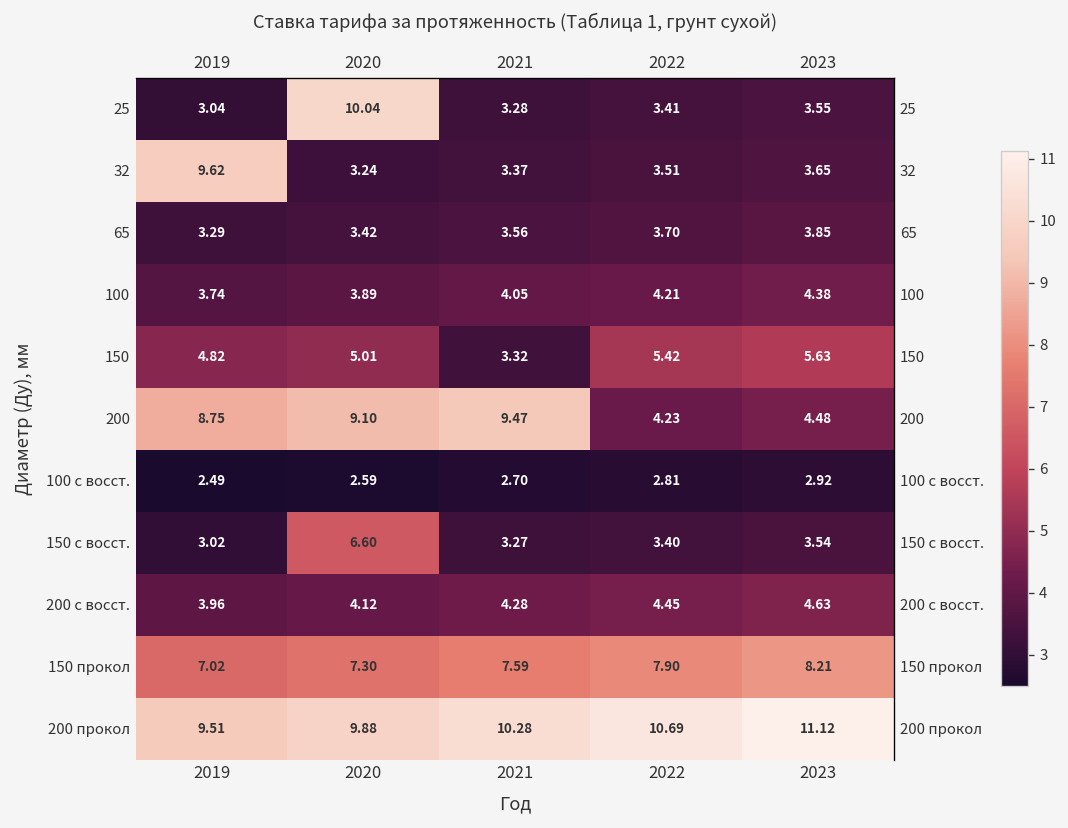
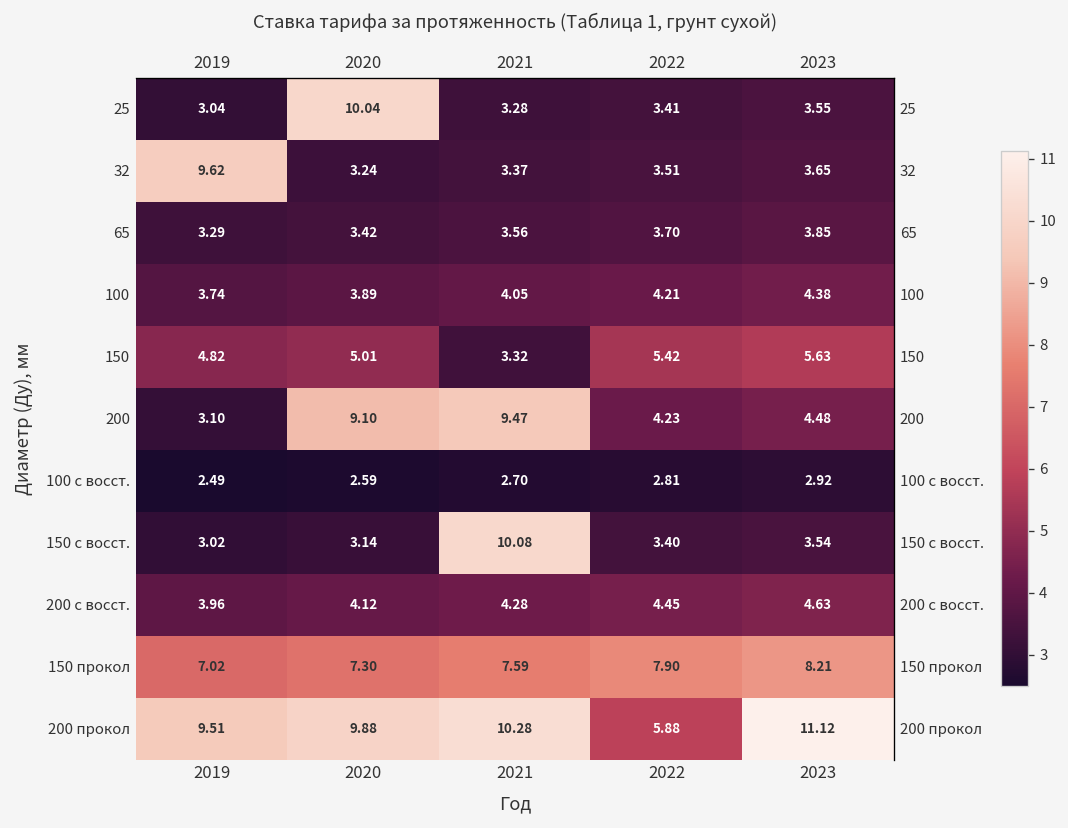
  {
    "25": {
      "2019": 3.04,
      "2020": 10.04,
      "2021": 3.28,
      "2022": 3.41,
      "2023": 3.55
    },
    "32": {
      "2019": 9.62,
      "2020": 3.24,
      "2021": 3.37,
      "2022": 3.51,
      "2023": 3.65
    },
    "65": {
      "2019": 3.29,
      "2020": 3.42,
      "2021": 3.56,
      "2022": 3.70,
      "2023": 3.85
    },
    "100": {
      "2019": 3.74,
      "2020": 3.89,
      "2021": 4.05,
      "2022": 4.21,
      "2023": 4.38
    },
    "150": {
      "2019": 4.82,
      "2020": 5.01,
      "2021": 3.32,
      "2022": 5.42,
      "2023": 5.63
    },
    "200": {
-     "2019": 8.75,
+     "2019": 3.10,
      "2020": 9.10,
      "2021": 9.47,
      "2022": 4.23,
      "2023": 4.48
    },
    "100 с восст.": {
      "2019": 2.49,
      "2020": 2.59,
      "2021": 2.70,
      "2022": 2.81,
      "2023": 2.92
    },
    "150 с восст.": {
      "2019": 3.02,
-     "2020": 6.60,
-     "2021": 3.27,
+     "2020": 3.14,
+     "2021": 10.08,
      "2022": 3.40,
      "2023": 3.54
    },
    "200 с восст.": {
      "2019": 3.96,
      "2020": 4.12,
      "2021": 4.28,
      "2022": 4.45,
      "2023": 4.63
    },
    "150 прокол": {
      "2019": 7.02,
      "2020": 7.30,
      "2021": 7.59,
      "2022": 7.90,
      "2023": 8.21
    },
    "200 прокол": {
      "2019": 9.51,
      "2020": 9.88,
      "2021": 10.28,
-     "2022": 10.69,
+     "2022": 5.88,
      "2023": 11.12
    }
  }
